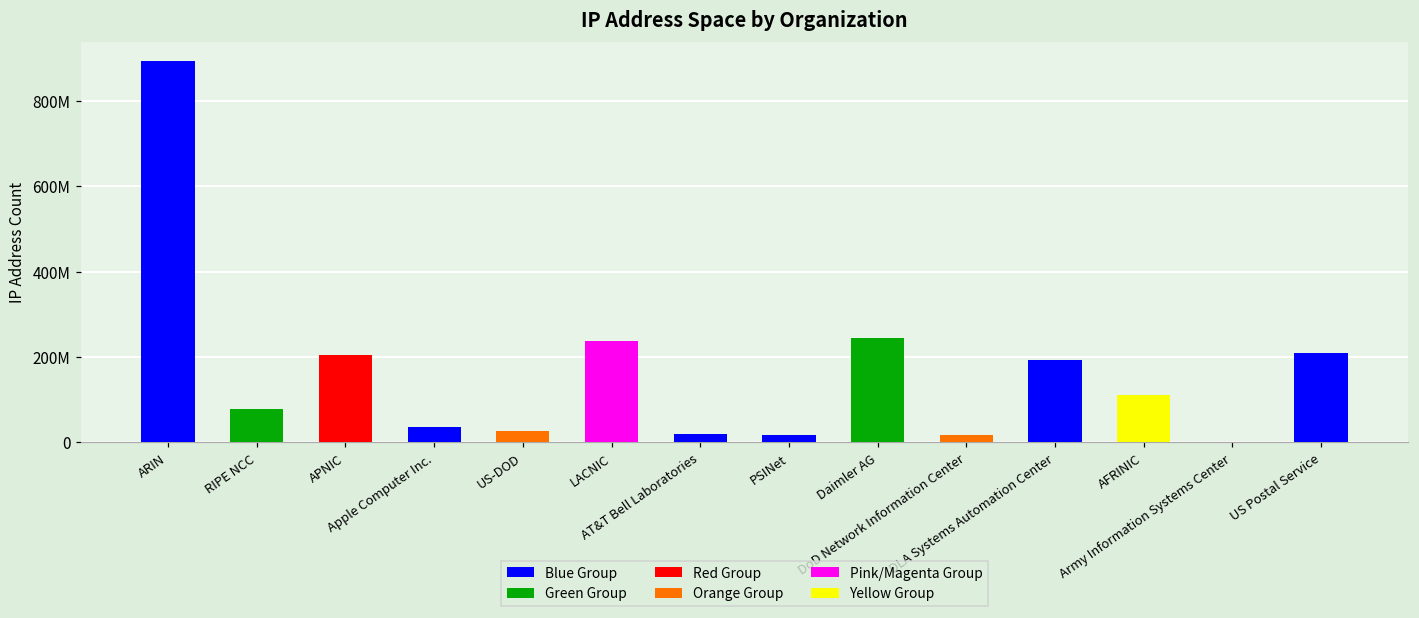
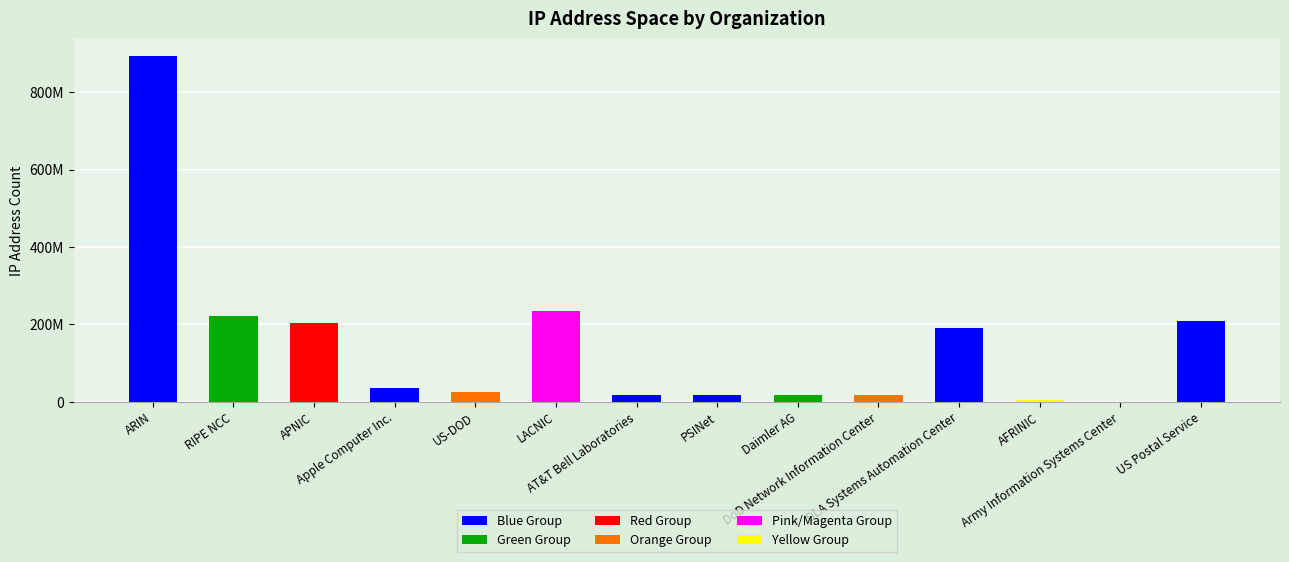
  {
    "ARIN": 890000000,
-   "RIPE NCC": 80000000,
+   "RIPE NCC": 220000000,
    "APNIC": 200000000,
    "Apple Computer Inc.": 40000000,
    "US-DOD": 30000000,
    "LACNIC": 240000000,
    "AT&T Bell Laboratories": 20000000,
    "PSINet": 20000000,
-   "Daimler AG": 240000000,
+   "Daimler AG": 20000000,
    "DoD Network Information Center": 20000000,
    "DLA Systems Automation Center": 190000000,
-   "AFRINIC": 110000000,
+   "AFRINIC": 0,
    "US Postal Service": 210000000
  }
